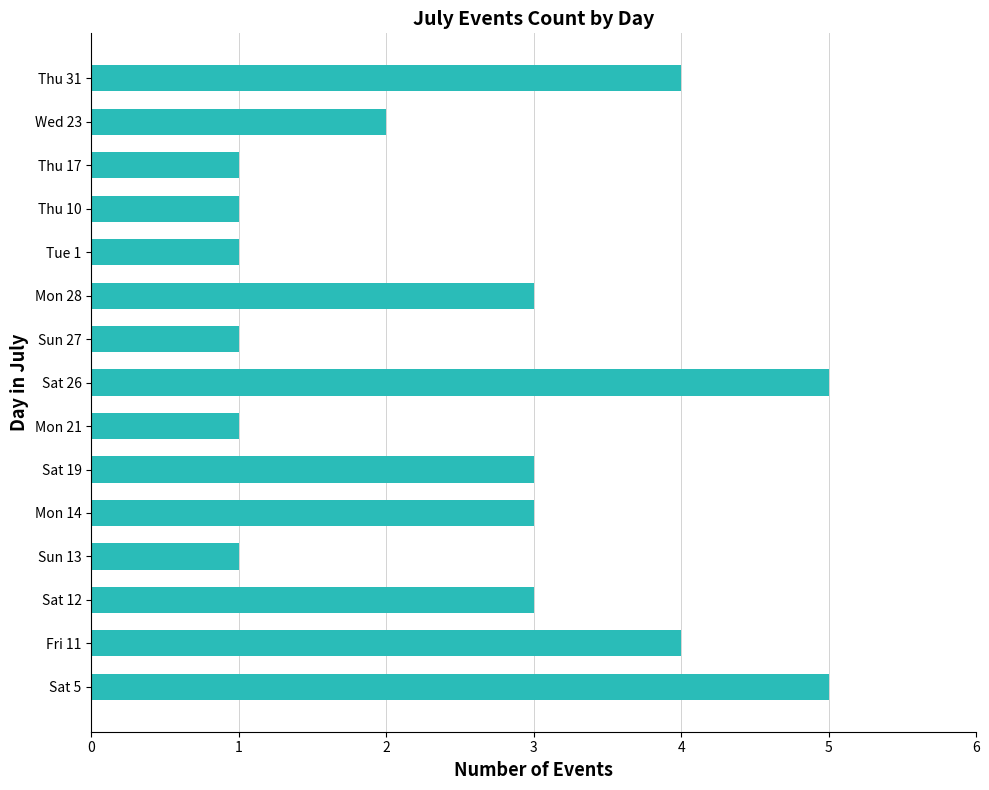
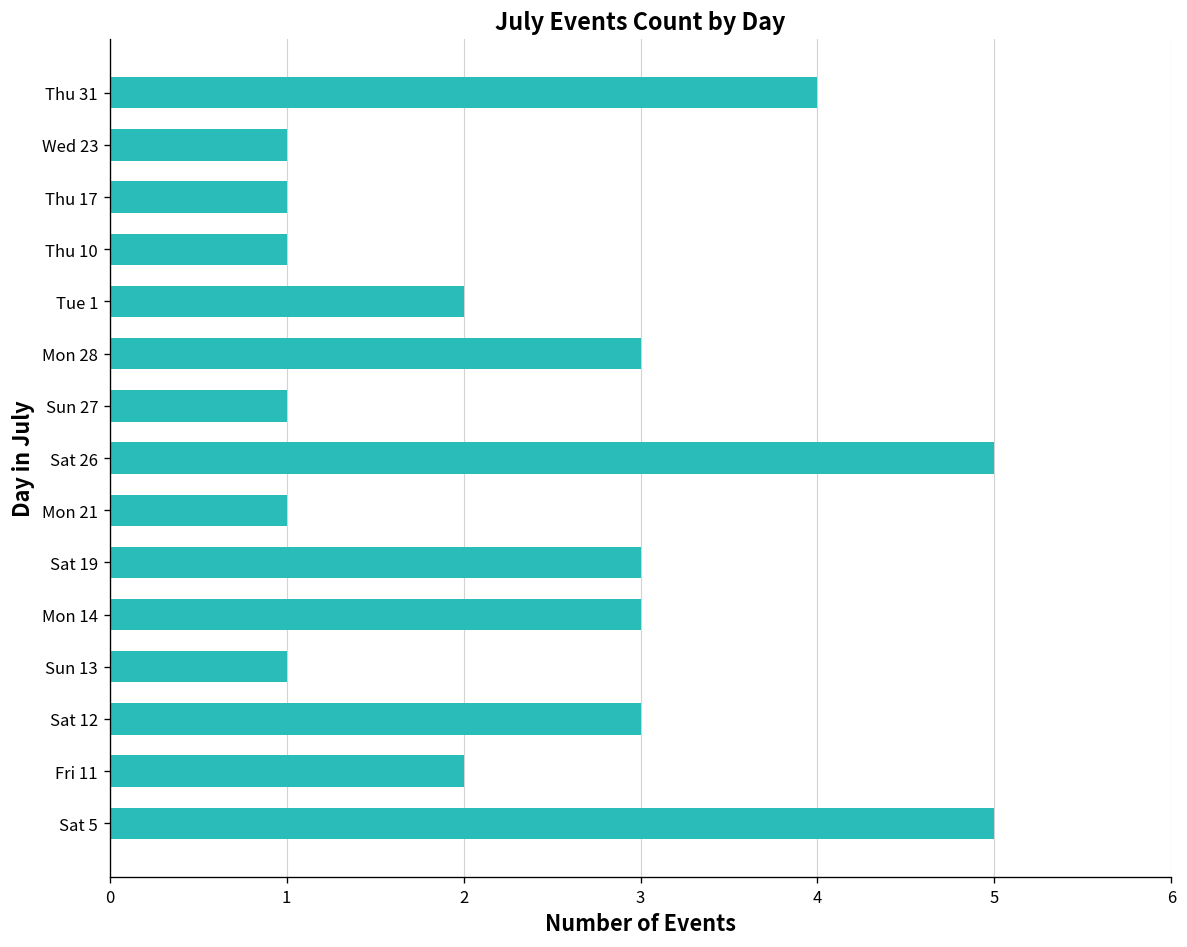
  {
    "Thu 31": 4,
-   "Wed 23": 2,
+   "Wed 23": 1,
    "Thu 17": 1,
    "Thu 10": 1,
-   "Tue 1": 1,
+   "Tue 1": 2,
    "Mon 28": 3,
    "Sun 27": 1,
    "Sat 26": 5,
    "Mon 21": 1,
    "Sat 19": 3,
    "Mon 14": 3,
    "Sun 13": 1,
    "Sat 12": 3,
-   "Fri 11": 4,
+   "Fri 11": 2,
    "Sat 5": 5
  }
